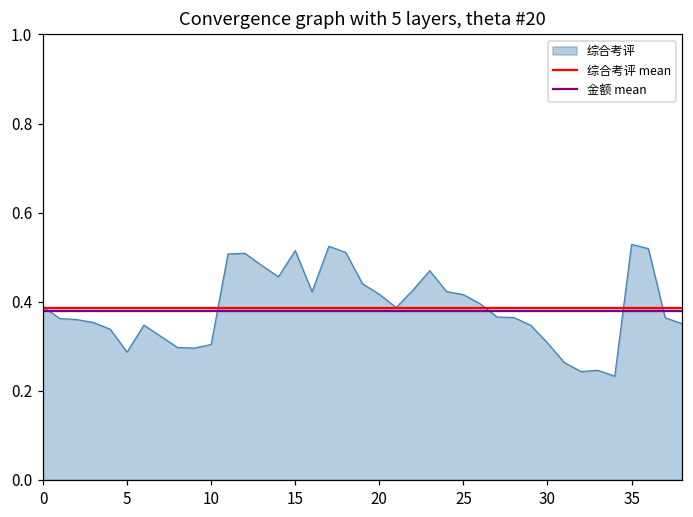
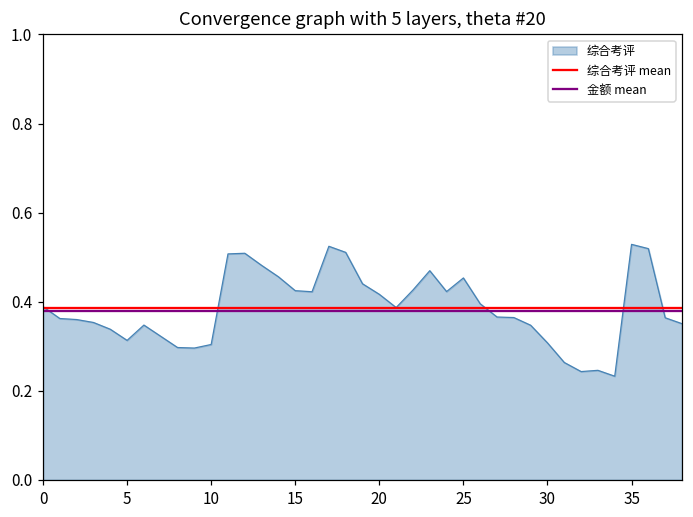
  {
    "0": 0.39,
-   "5": 0.29,
+   "5": 0.31,
    "10": 0.30,
-   "15": 0.51,
+   "15": 0.42,
    "20": 0.42,
-   "25": 0.42,
+   "25": 0.45,
    "30": 0.31,
    "35": 0.53
  }
